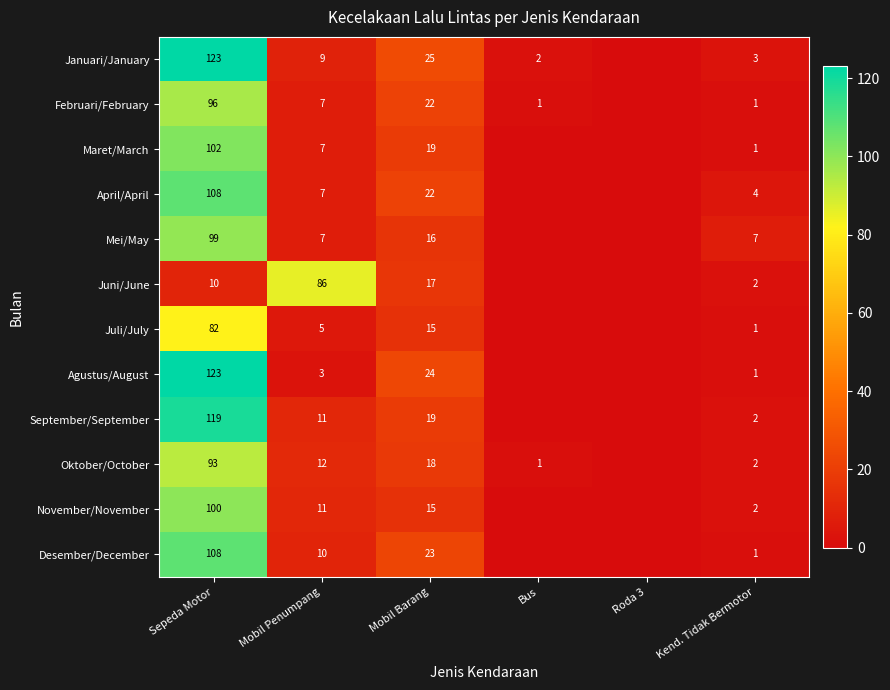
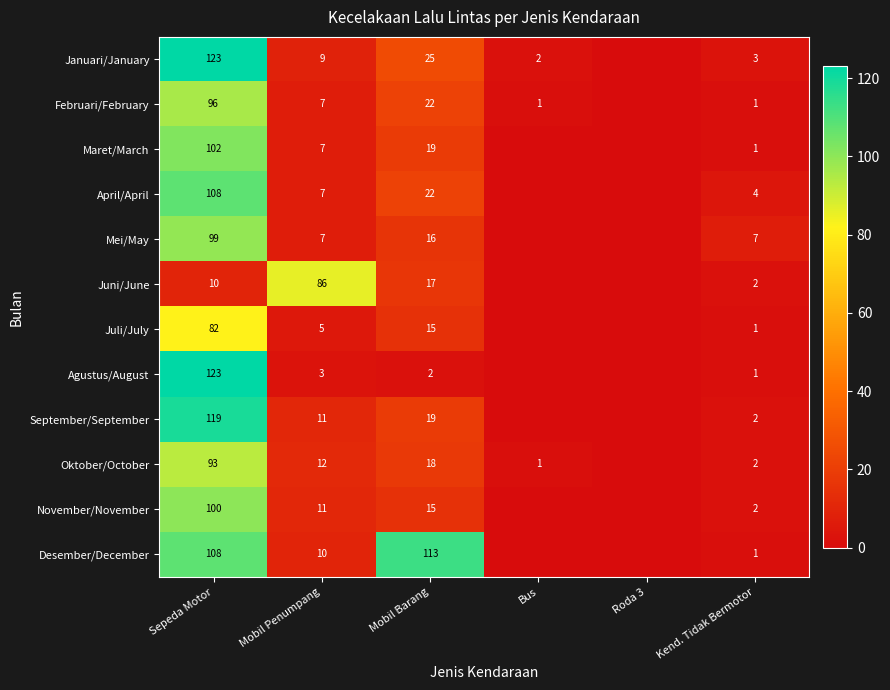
  {
    "Januari/January": {
      "Sepeda Motor": 123,
      "Mobil Penumpang": 9,
      "Mobil Barang": 25,
      "Bus": 2,
      "Kend. Tidak Bermotor": 3
    },
    "Februari/February": {
      "Sepeda Motor": 96,
      "Mobil Penumpang": 7,
      "Mobil Barang": 22,
      "Bus": 1,
      "Kend. Tidak Bermotor": 1
    },
    "Maret/March": {
      "Sepeda Motor": 102,
      "Mobil Penumpang": 7,
      "Mobil Barang": 19,
      "Kend. Tidak Bermotor": 1
    },
    "April/April": {
      "Sepeda Motor": 108,
      "Mobil Penumpang": 7,
      "Mobil Barang": 22,
      "Kend. Tidak Bermotor": 4
    },
    "Mei/May": {
      "Sepeda Motor": 99,
      "Mobil Penumpang": 7,
      "Mobil Barang": 16,
      "Kend. Tidak Bermotor": 7
    },
    "Juni/June": {
      "Sepeda Motor": 10,
      "Mobil Penumpang": 86,
      "Mobil Barang": 17,
      "Kend. Tidak Bermotor": 2
    },
    "Juli/July": {
      "Sepeda Motor": 82,
      "Mobil Penumpang": 5,
      "Mobil Barang": 15,
      "Kend. Tidak Bermotor": 1
    },
    "Agustus/August": {
      "Sepeda Motor": 123,
      "Mobil Penumpang": 3,
-     "Mobil Barang": 24,
+     "Mobil Barang": 2,
      "Kend. Tidak Bermotor": 1
    },
    "September/September": {
      "Sepeda Motor": 119,
      "Mobil Penumpang": 11,
      "Mobil Barang": 19,
      "Kend. Tidak Bermotor": 2
    },
    "Oktober/October": {
      "Sepeda Motor": 93,
      "Mobil Penumpang": 12,
      "Mobil Barang": 18,
      "Bus": 1,
      "Kend. Tidak Bermotor": 2
    },
    "November/November": {
      "Sepeda Motor": 100,
      "Mobil Penumpang": 11,
      "Mobil Barang": 15,
      "Kend. Tidak Bermotor": 2
    },
    "Desember/December": {
      "Sepeda Motor": 108,
      "Mobil Penumpang": 10,
-     "Mobil Barang": 23,
+     "Mobil Barang": 113,
      "Kend. Tidak Bermotor": 1
    }
  }
